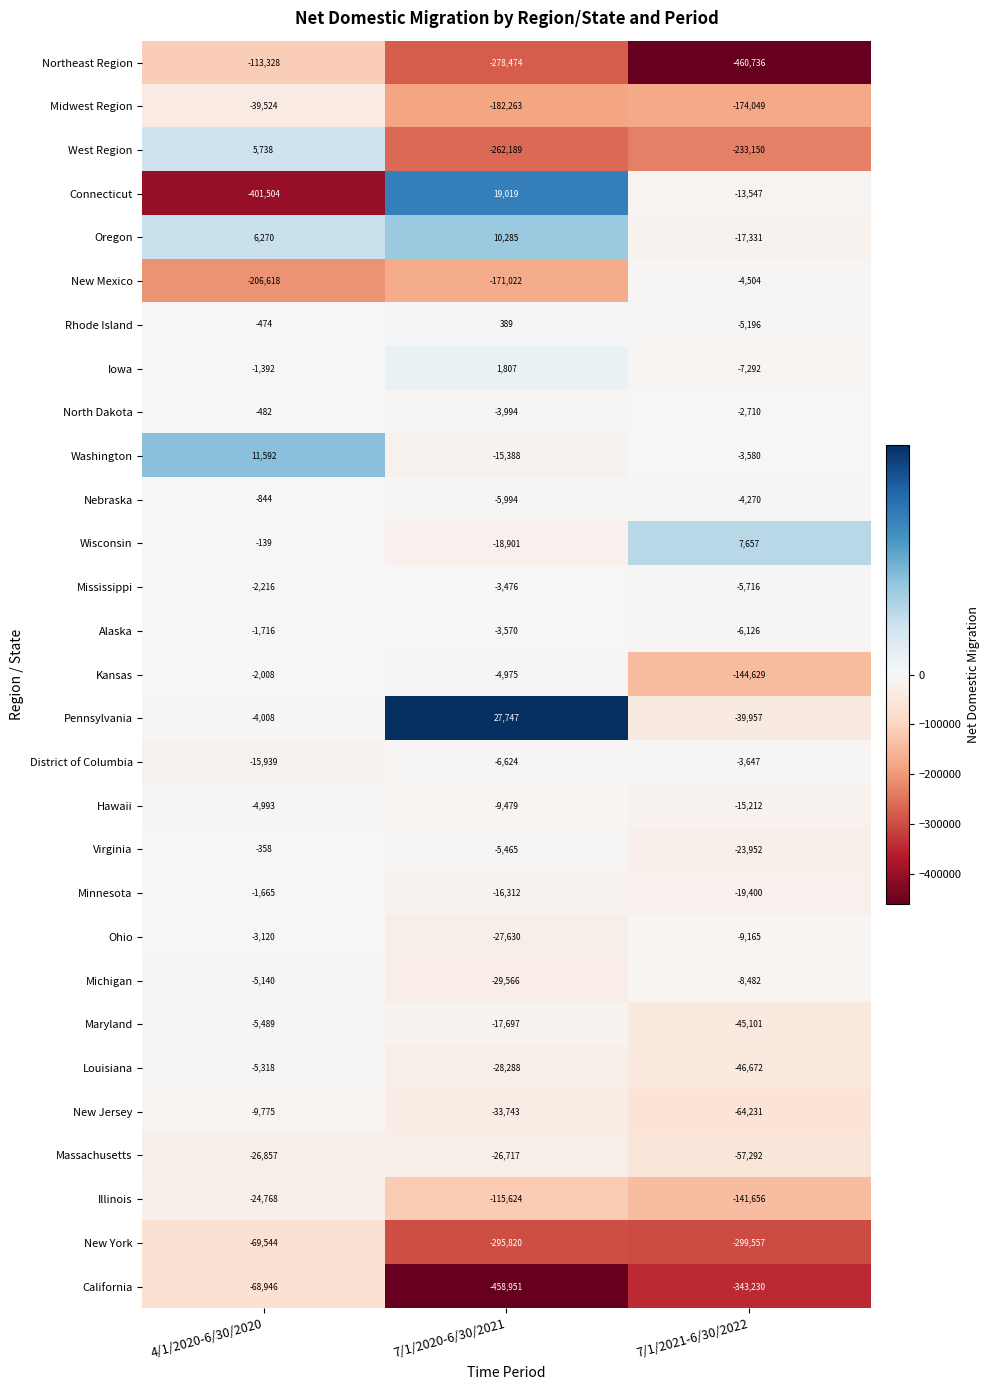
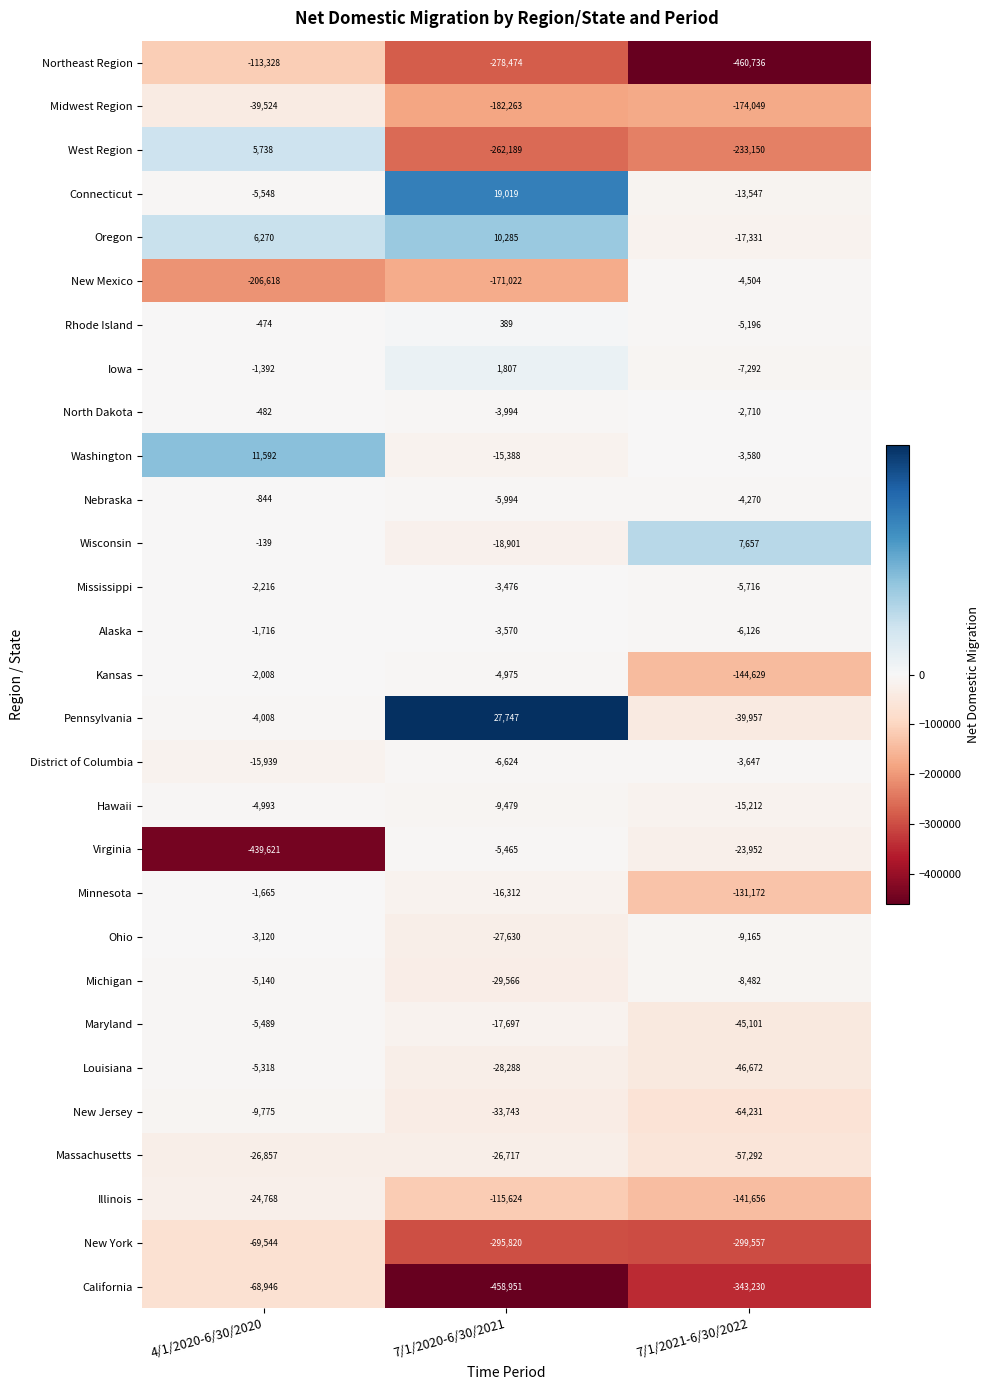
  {
    "Northeast Region": {
      "4/1/2020-6/30/2020": "-113,328",
      "7/1/2020-6/30/2021": "-278,474",
      "7/1/2021-6/30/2022": "-460,736"
    },
    "Midwest Region": {
      "4/1/2020-6/30/2020": "-39,524",
      "7/1/2020-6/30/2021": "-182,263",
      "7/1/2021-6/30/2022": "-174,049"
    },
    "West Region": {
      "4/1/2020-6/30/2020": "5,738",
      "7/1/2020-6/30/2021": "-262,189",
      "7/1/2021-6/30/2022": "-233,150"
    },
    "Connecticut": {
-     "4/1/2020-6/30/2020": "-401,504",
+     "4/1/2020-6/30/2020": "-5,548",
      "7/1/2020-6/30/2021": "19,019",
      "7/1/2021-6/30/2022": "-13,547"
    },
    "Oregon": {
      "4/1/2020-6/30/2020": "6,270",
      "7/1/2020-6/30/2021": "10,285",
      "7/1/2021-6/30/2022": "-17,331"
    },
    "New Mexico": {
      "4/1/2020-6/30/2020": "-206,618",
      "7/1/2020-6/30/2021": "-171,022",
      "7/1/2021-6/30/2022": "-4,504"
    },
    "Rhode Island": {
      "4/1/2020-6/30/2020": "-474",
      "7/1/2020-6/30/2021": "389",
      "7/1/2021-6/30/2022": "-5,196"
    },
    "Iowa": {
      "4/1/2020-6/30/2020": "-1,392",
      "7/1/2020-6/30/2021": "1,807",
      "7/1/2021-6/30/2022": "-7,292"
    },
    "North Dakota": {
      "4/1/2020-6/30/2020": "-482",
      "7/1/2020-6/30/2021": "-3,994",
      "7/1/2021-6/30/2022": "-2,710"
    },
    "Washington": {
      "4/1/2020-6/30/2020": "11,592",
      "7/1/2020-6/30/2021": "-15,388",
      "7/1/2021-6/30/2022": "-3,580"
    },
    "Nebraska": {
      "4/1/2020-6/30/2020": "-844",
      "7/1/2020-6/30/2021": "-5,994",
      "7/1/2021-6/30/2022": "-4,270"
    },
    "Wisconsin": {
      "4/1/2020-6/30/2020": "-139",
      "7/1/2020-6/30/2021": "-18,901",
      "7/1/2021-6/30/2022": "7,657"
    },
    "Mississippi": {
      "4/1/2020-6/30/2020": "-2,216",
      "7/1/2020-6/30/2021": "-3,476",
      "7/1/2021-6/30/2022": "-5,716"
    },
    "Alaska": {
      "4/1/2020-6/30/2020": "-1,716",
      "7/1/2020-6/30/2021": "-3,570",
      "7/1/2021-6/30/2022": "-6,126"
    },
    "Kansas": {
      "4/1/2020-6/30/2020": "-2,008",
      "7/1/2020-6/30/2021": "-4,975",
      "7/1/2021-6/30/2022": "-144,629"
    },
    "Pennsylvania": {
      "4/1/2020-6/30/2020": "-4,008",
      "7/1/2020-6/30/2021": "27,747",
      "7/1/2021-6/30/2022": "-39,957"
    },
    "District of Columbia": {
      "4/1/2020-6/30/2020": "-15,939",
      "7/1/2020-6/30/2021": "-6,624",
      "7/1/2021-6/30/2022": "-3,647"
    },
    "Hawaii": {
      "4/1/2020-6/30/2020": "-4,993",
      "7/1/2020-6/30/2021": "-9,479",
      "7/1/2021-6/30/2022": "-15,212"
    },
    "Virginia": {
-     "4/1/2020-6/30/2020": "-358",
+     "4/1/2020-6/30/2020": "-439,621",
      "7/1/2020-6/30/2021": "-5,465",
      "7/1/2021-6/30/2022": "-23,952"
    },
    "Minnesota": {
      "4/1/2020-6/30/2020": "-1,665",
      "7/1/2020-6/30/2021": "-16,312",
-     "7/1/2021-6/30/2022": "-19,400"
+     "7/1/2021-6/30/2022": "-131,172"
    },
    "Ohio": {
      "4/1/2020-6/30/2020": "-3,120",
      "7/1/2020-6/30/2021": "-27,630",
      "7/1/2021-6/30/2022": "-9,165"
    },
    "Michigan": {
      "4/1/2020-6/30/2020": "-5,140",
      "7/1/2020-6/30/2021": "-29,566",
      "7/1/2021-6/30/2022": "-8,482"
    },
    "Maryland": {
      "4/1/2020-6/30/2020": "-5,489",
      "7/1/2020-6/30/2021": "-17,697",
      "7/1/2021-6/30/2022": "-45,101"
    },
    "Louisiana": {
      "4/1/2020-6/30/2020": "-5,318",
      "7/1/2020-6/30/2021": "-28,288",
      "7/1/2021-6/30/2022": "-46,672"
    },
    "New Jersey": {
      "4/1/2020-6/30/2020": "-9,775",
      "7/1/2020-6/30/2021": "-33,743",
      "7/1/2021-6/30/2022": "-64,231"
    },
    "Massachusetts": {
      "4/1/2020-6/30/2020": "-26,857",
      "7/1/2020-6/30/2021": "-26,717",
      "7/1/2021-6/30/2022": "-57,292"
    },
    "Illinois": {
      "4/1/2020-6/30/2020": "-24,768",
      "7/1/2020-6/30/2021": "-115,624",
      "7/1/2021-6/30/2022": "-141,656"
    },
    "New York": {
      "4/1/2020-6/30/2020": "-69,544",
      "7/1/2020-6/30/2021": "-295,820",
      "7/1/2021-6/30/2022": "-299,557"
    },
    "California": {
      "4/1/2020-6/30/2020": "-68,946",
      "7/1/2020-6/30/2021": "-458,951",
      "7/1/2021-6/30/2022": "-343,230"
    }
  }
